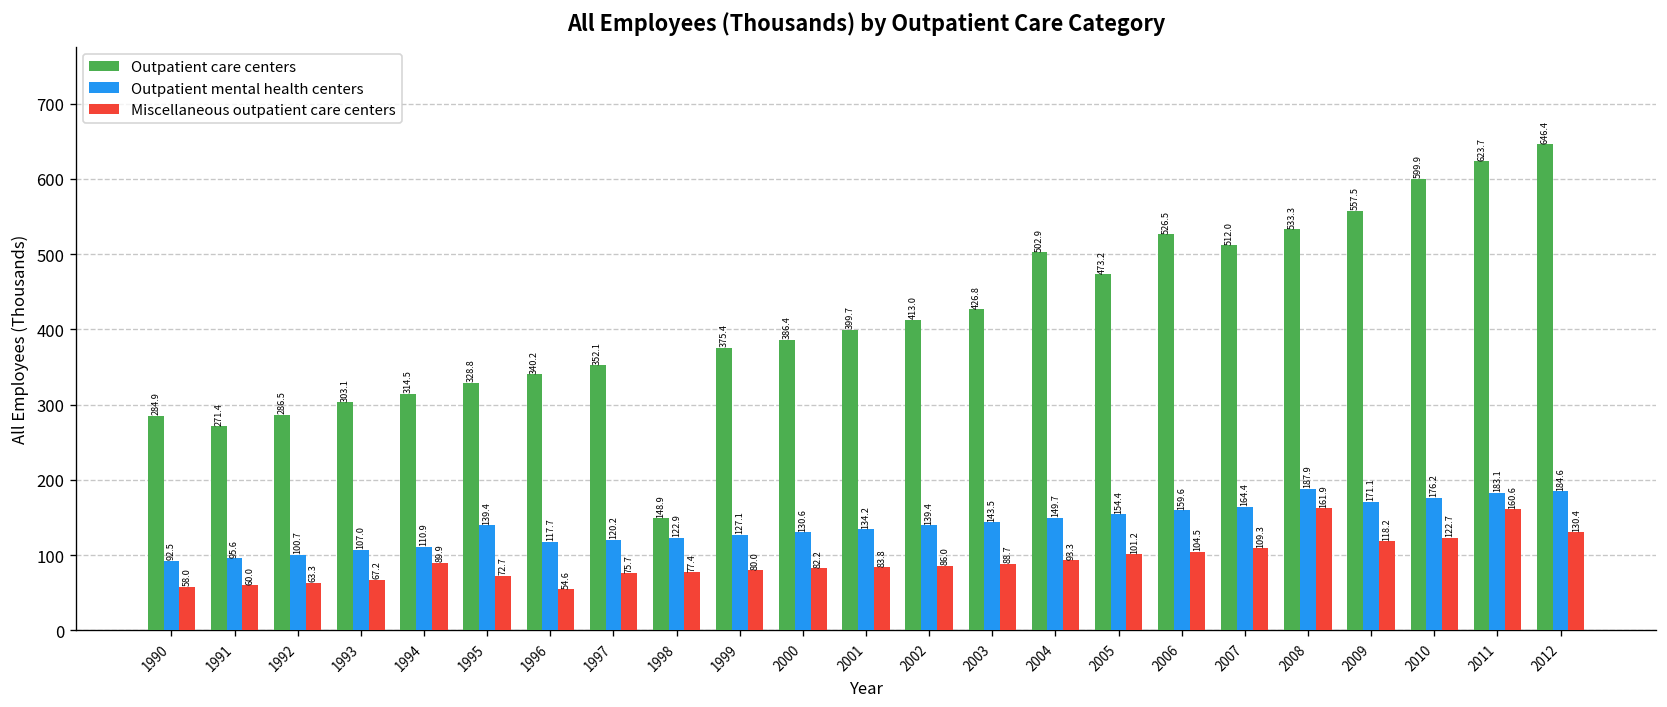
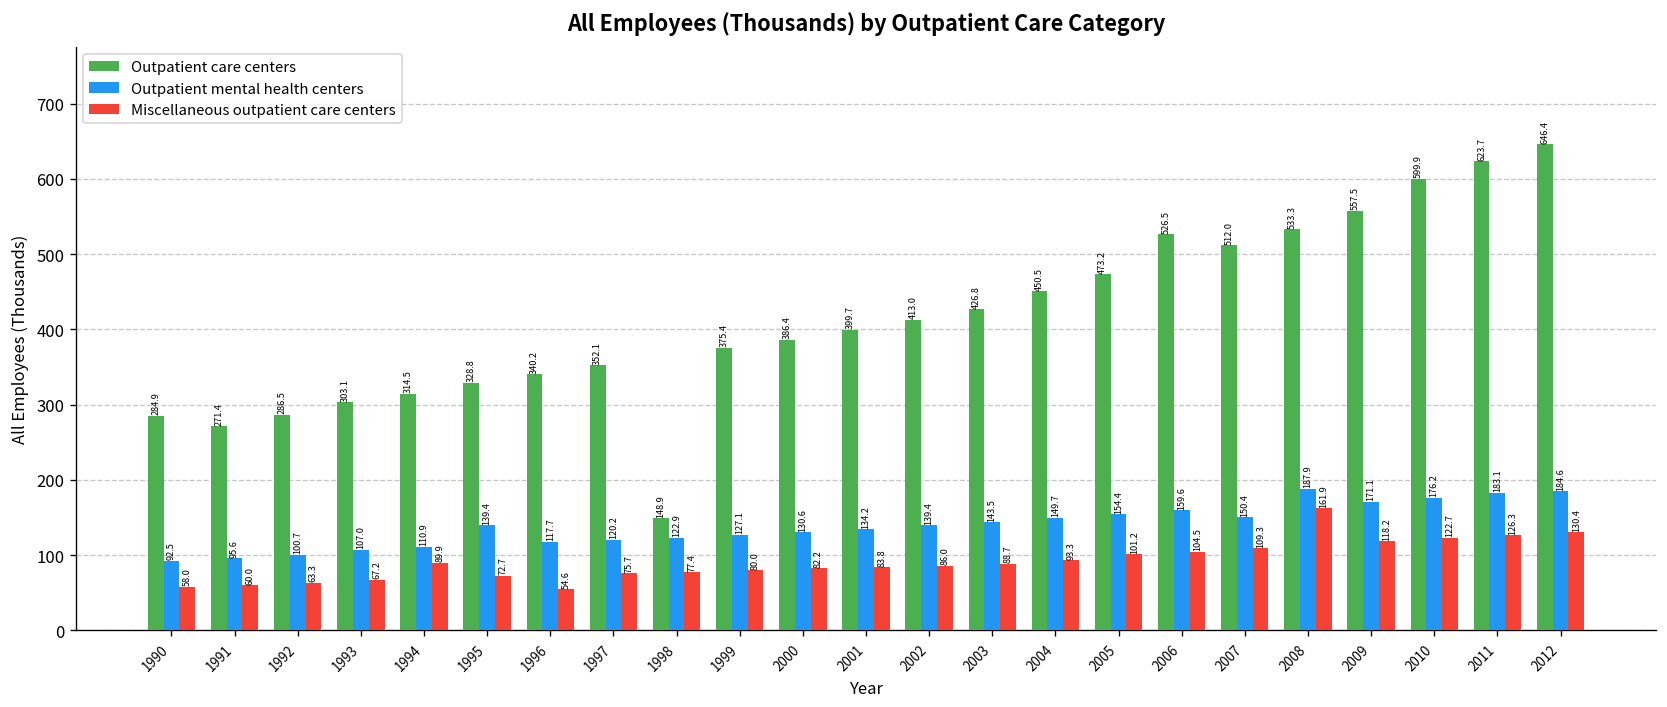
  {
    "Outpatient care centers": {
      "1990": 284.9,
      "1991": 271.4,
      "1992": 286.5,
      "1993": 303.1,
      "1994": 314.5,
      "1995": 328.8,
      "1996": 340.2,
      "1997": 352.1,
      "1998": 148.9,
      "1999": 375.4,
      "2000": 386.4,
      "2001": 399.7,
      "2002": 413.0,
      "2003": 426.8,
-     "2004": 502.9,
+     "2004": 450.5,
      "2005": 473.2,
      "2006": 526.5,
      "2007": 512.0,
      "2008": 533.3,
      "2009": 557.5,
      "2010": 599.9,
      "2011": 623.7,
      "2012": 646.4
    },
    "Outpatient mental health centers": {
      "1990": 92.5,
      "1991": 95.6,
      "1992": 100.7,
      "1993": 107.0,
      "1994": 110.9,
      "1995": 139.4,
      "1996": 117.7,
      "1997": 120.2,
      "1998": 122.9,
      "1999": 127.1,
      "2000": 130.6,
      "2001": 134.2,
      "2002": 139.4,
      "2003": 143.5,
      "2004": 149.7,
      "2005": 154.4,
      "2006": 159.6,
-     "2007": 164.4,
+     "2007": 150.4,
      "2008": 187.9,
      "2009": 171.1,
      "2010": 176.2,
      "2011": 183.1,
      "2012": 184.6
    },
    "Miscellaneous outpatient care centers": {
      "1990": 58.0,
      "1991": 60.0,
      "1992": 63.3,
      "1993": 67.2,
      "1994": 89.9,
      "1995": 72.7,
      "1996": 54.6,
      "1997": 75.7,
      "1998": 77.4,
      "1999": 80.0,
      "2000": 82.2,
      "2001": 83.8,
      "2002": 86.0,
      "2003": 88.7,
      "2004": 93.3,
      "2005": 101.2,
      "2006": 104.5,
      "2007": 109.3,
      "2008": 161.9,
      "2009": 118.2,
      "2010": 122.7,
-     "2011": 160.6,
+     "2011": 126.3,
      "2012": 130.4
    }
  }
